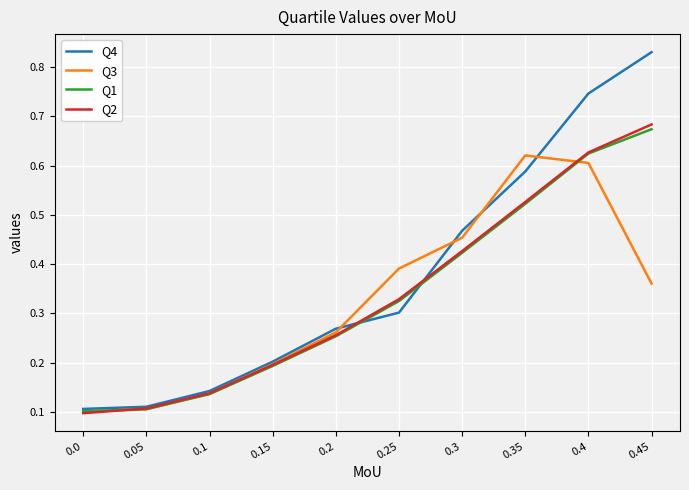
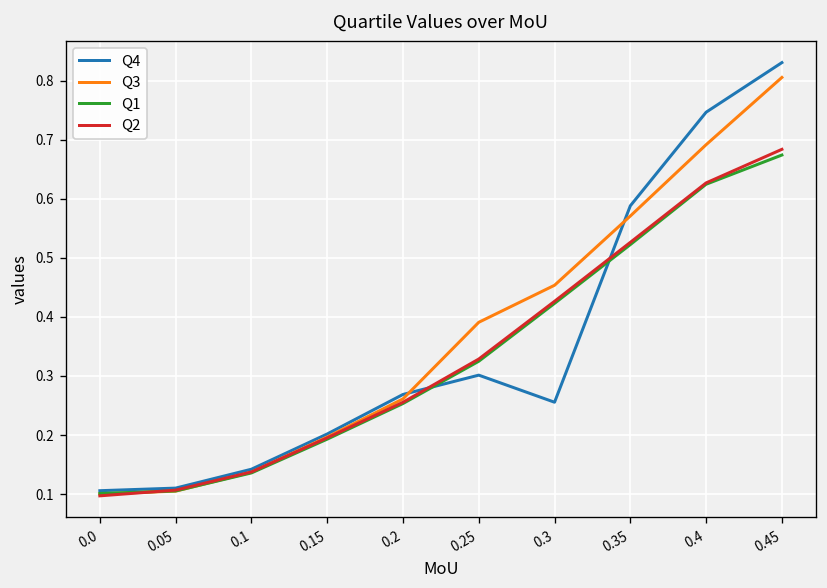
  {
    "Q4": {
      "0.2": 0.27,
      "0.25": 0.30,
-     "0.3": 0.47,
+     "0.3": 0.26,
      "0.35": 0.59,
      "0.4": 0.75,
      "0.45": 0.83
    },
    "Q3": {
      "0.2": 0.26,
      "0.25": 0.39,
      "0.3": 0.45,
-     "0.35": 0.62,
-     "0.4": 0.61,
-     "0.45": 0.36
+     "0.35": 0.57,
+     "0.4": 0.69,
+     "0.45": 0.81
    },
    "Q1": {
      "0.45": 0.67
    },
    "Q2": {
      "0.45": 0.68
    }
  }
